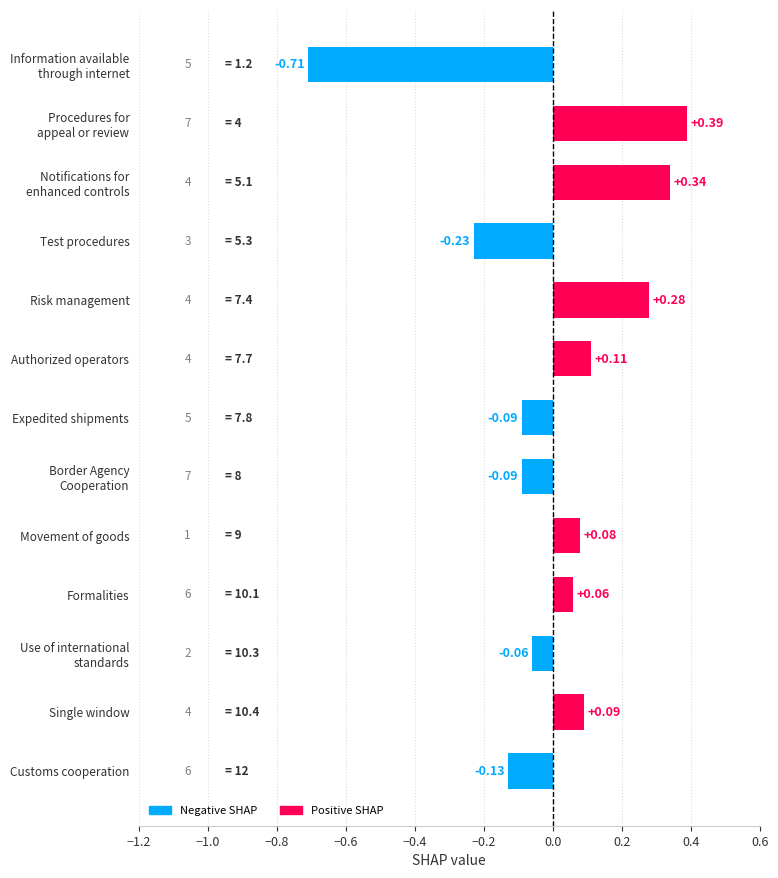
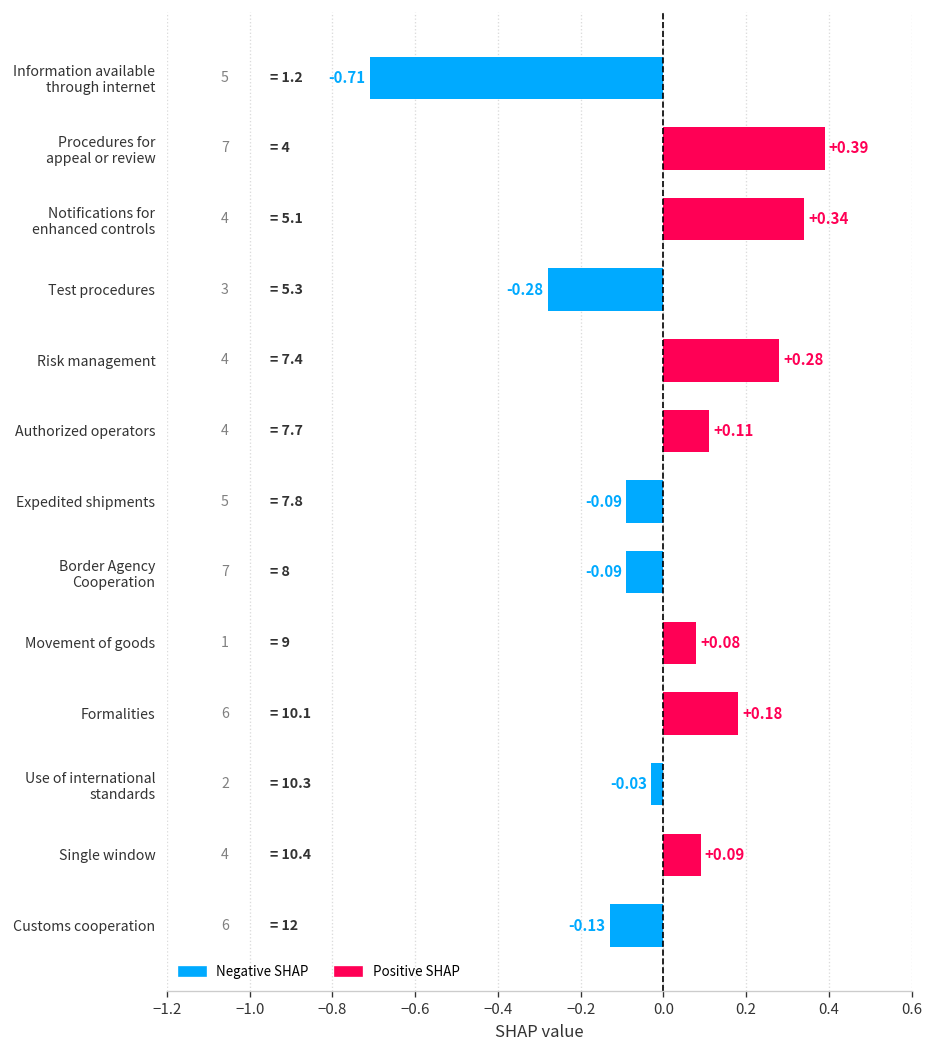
  {
    "Information available through internet": "-0.71",
    "Procedures for appeal or review": "+0.39",
    "Notifications for enhanced controls": "+0.34",
-   "Test procedures": "-0.23",
+   "Test procedures": "-0.28",
    "Risk management": "+0.28",
    "Authorized operators": "+0.11",
    "Expedited shipments": "-0.09",
    "Border Agency Cooperation": "-0.09",
    "Movement of goods": "+0.08",
-   "Formalities": "+0.06",
-   "Use of international standards": "-0.06",
+   "Formalities": "+0.18",
+   "Use of international standards": "-0.03",
    "Single window": "+0.09",
    "Customs cooperation": "-0.13"
  }
